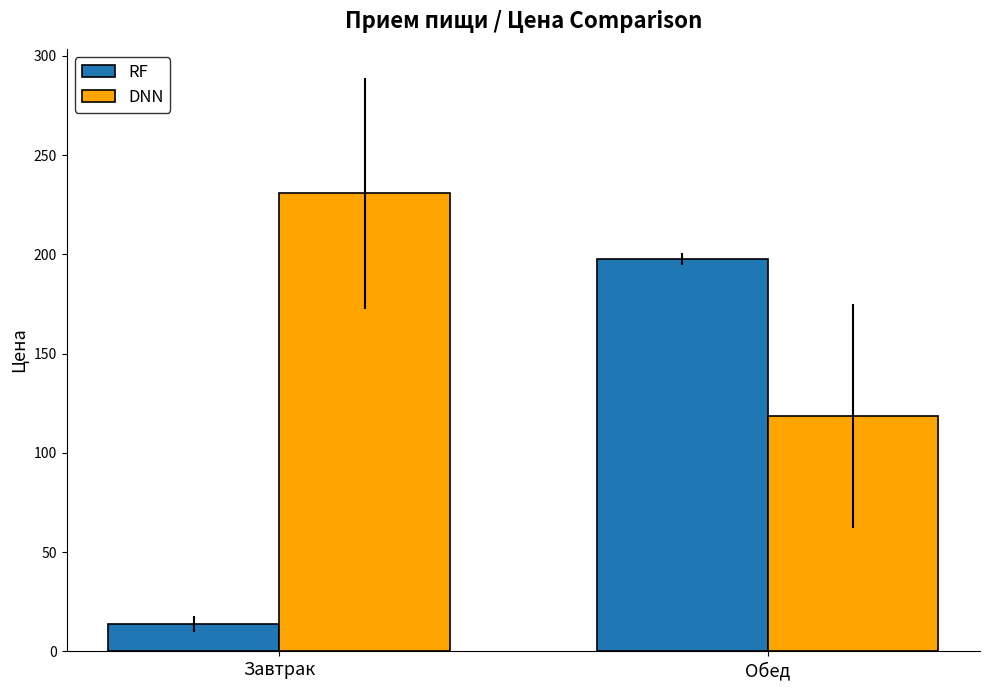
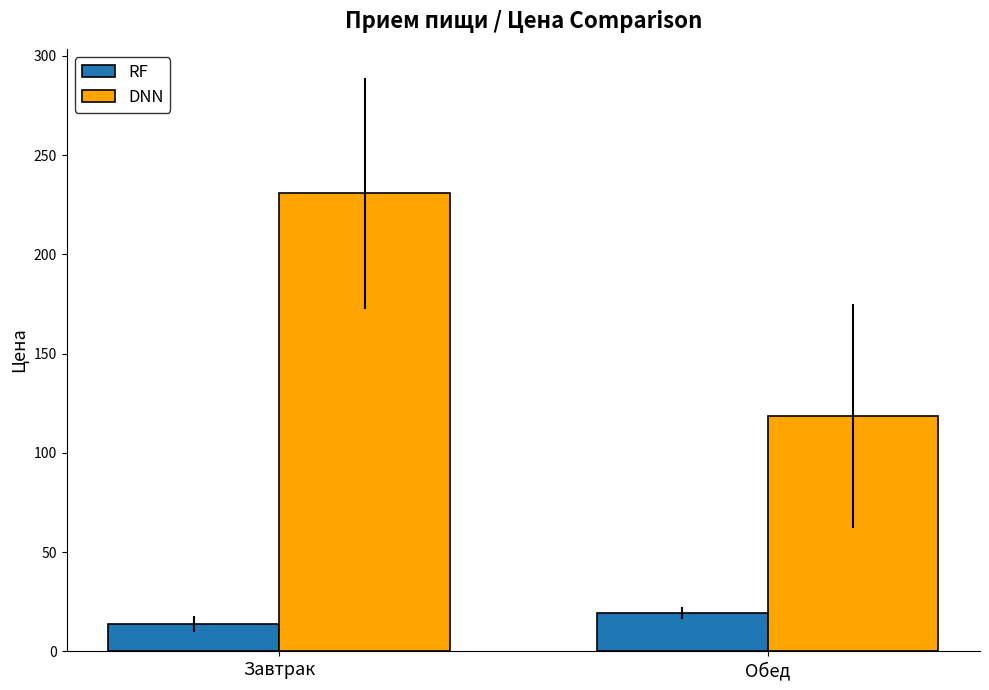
  {
    "RF": {
      "Завтрак": 14,
-     "Обед": 198
+     "Обед": 20
    },
    "DNN": {
      "Завтрак": 231,
      "Обед": 119
    }
  }
